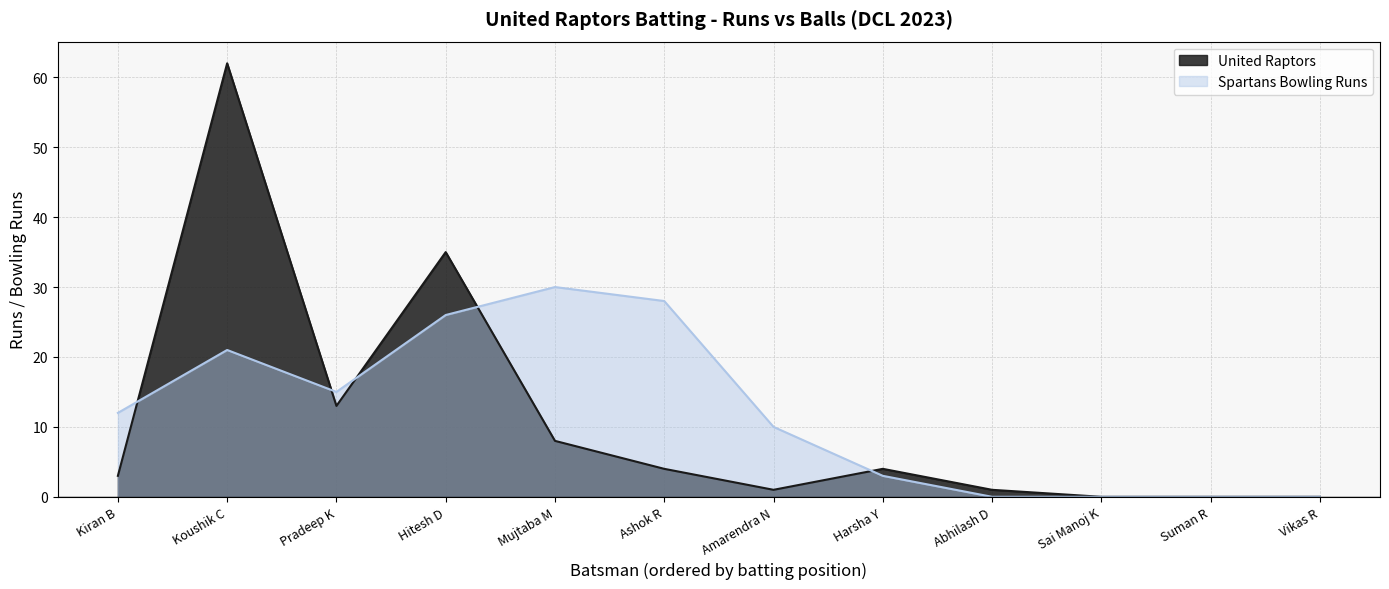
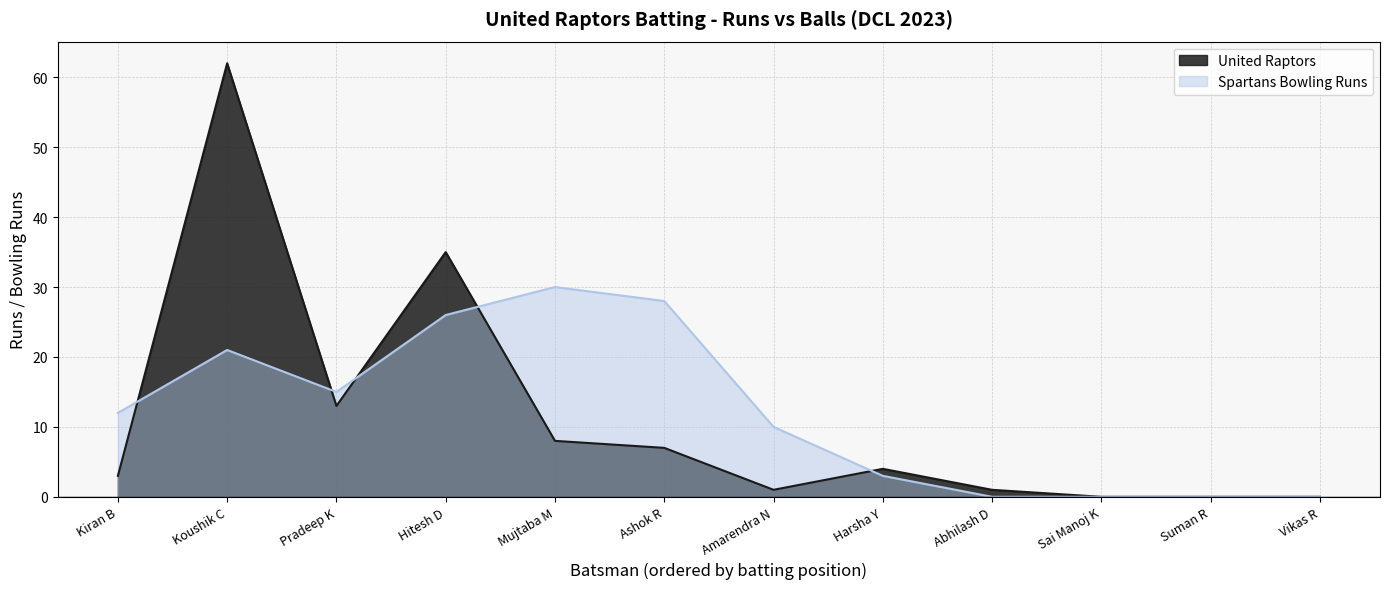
  {
    "United Raptors": {
      "Kiran B": 3,
      "Koushik C": 62,
      "Pradeep K": 13,
      "Hitesh D": 35,
      "Mujtaba M": 8,
-     "Ashok R": 4,
+     "Ashok R": 7,
      "Amarendra N": 1,
      "Harsha Y": 4,
      "Abhilash D": 1
    },
    "Spartans Bowling Runs": {
      "Kiran B": 12,
      "Koushik C": 21,
      "Pradeep K": 15,
      "Hitesh D": 26,
      "Mujtaba M": 30,
      "Ashok R": 28,
      "Amarendra N": 10,
      "Harsha Y": 3,
      "Abhilash D": 0
    }
  }
